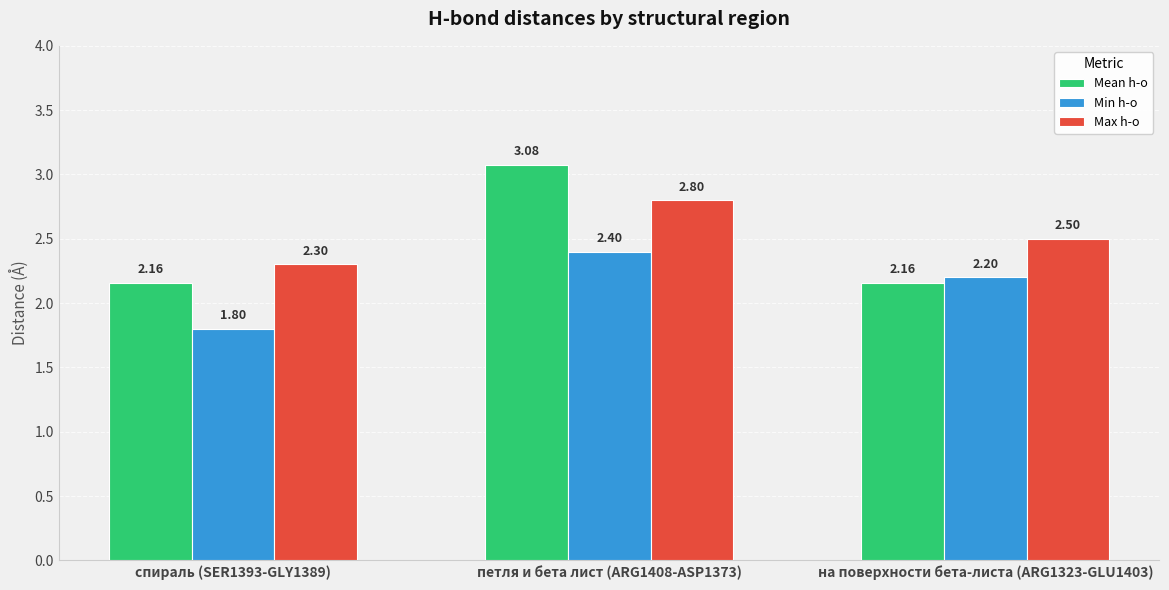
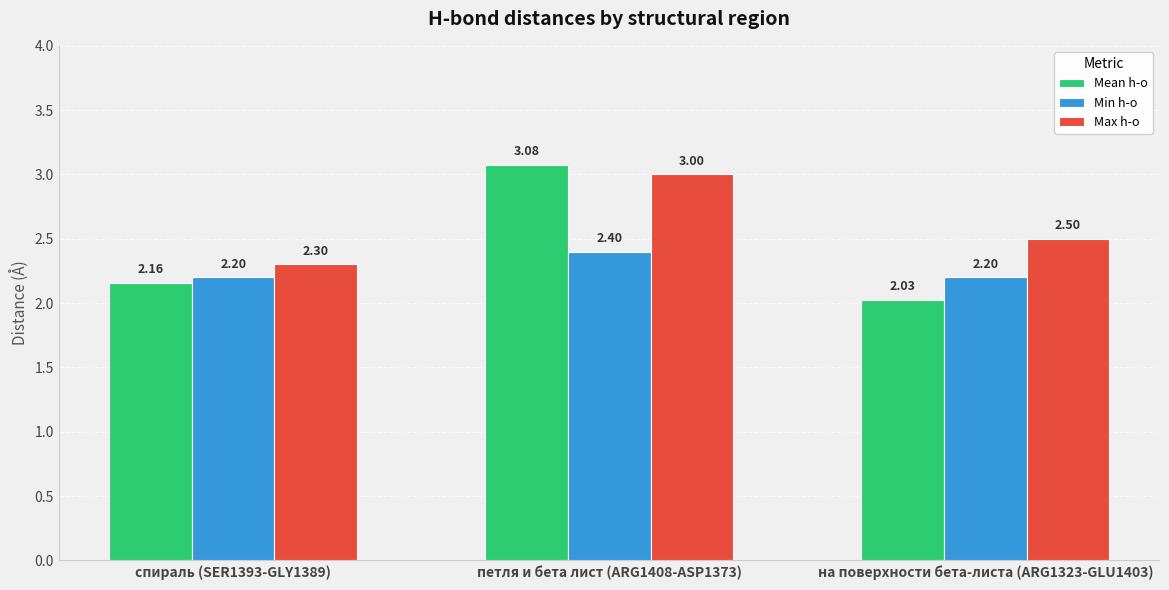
  {
    "Mean h-o": {
      "спираль (SER1393-GLY1389)": 2.16,
      "петля и бета лист (ARG1408-ASP1373)": 3.08,
-     "на поверхности бета-листа (ARG1323-GLU1403)": 2.16
+     "на поверхности бета-листа (ARG1323-GLU1403)": 2.03
    },
    "Min h-o": {
-     "спираль (SER1393-GLY1389)": 1.80,
+     "спираль (SER1393-GLY1389)": 2.20,
      "петля и бета лист (ARG1408-ASP1373)": 2.40,
      "на поверхности бета-листа (ARG1323-GLU1403)": 2.20
    },
    "Max h-o": {
      "спираль (SER1393-GLY1389)": 2.30,
-     "петля и бета лист (ARG1408-ASP1373)": 2.80,
+     "петля и бета лист (ARG1408-ASP1373)": 3.00,
      "на поверхности бета-листа (ARG1323-GLU1403)": 2.50
    }
  }
